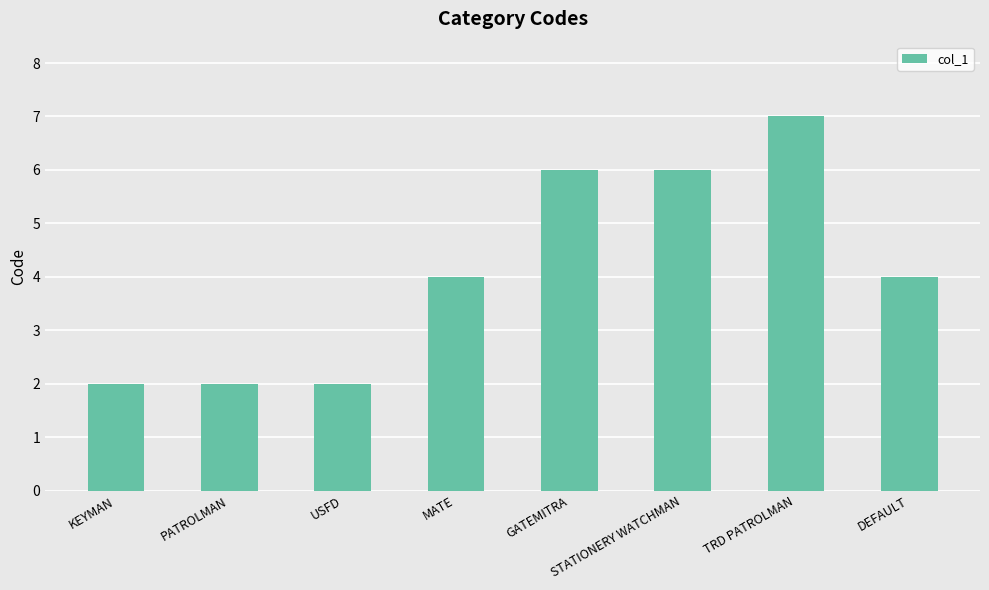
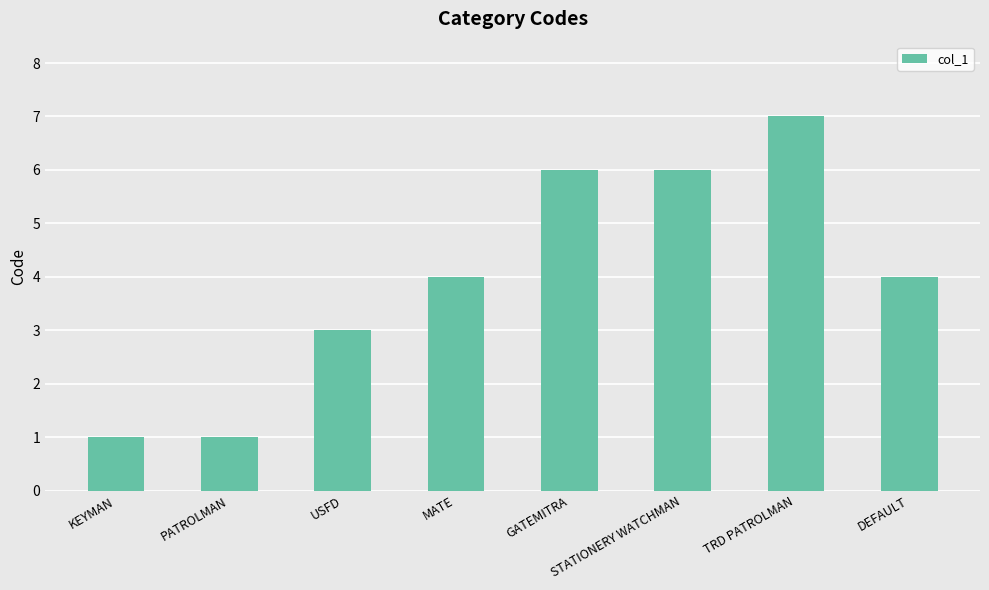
  {
-   "KEYMAN": 2,
-   "PATROLMAN": 2,
-   "USFD": 2,
+   "KEYMAN": 1,
+   "PATROLMAN": 1,
+   "USFD": 3,
    "MATE": 4,
    "GATEMITRA": 6,
    "STATIONERY WATCHMAN": 6,
    "TRD PATROLMAN": 7,
    "DEFAULT": 4
  }
